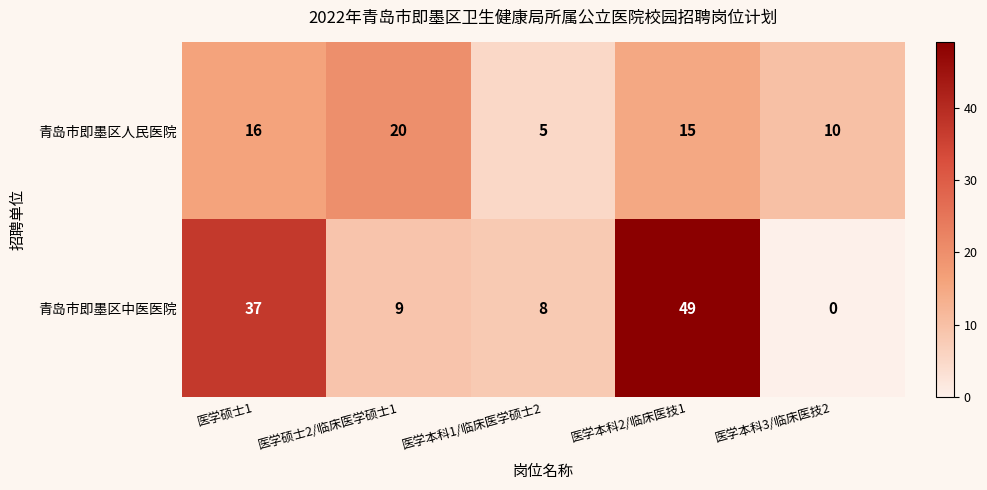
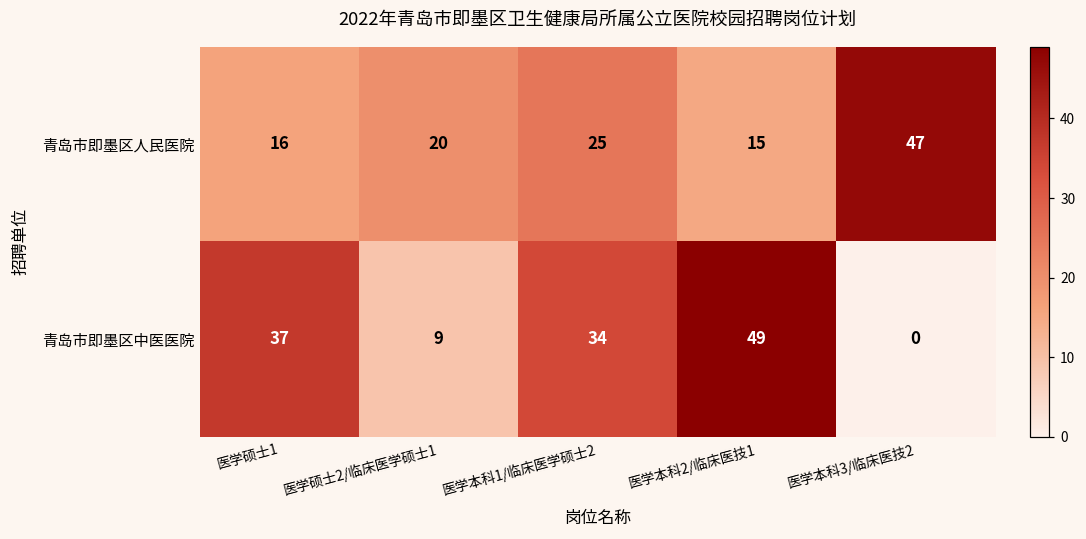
  {
    "青岛市即墨区人民医院": {
      "医学硕士1": 16,
      "医学硕士2/临床医学硕士1": 20,
-     "医学本科1/临床医学硕士2": 5,
+     "医学本科1/临床医学硕士2": 25,
      "医学本科2/临床医技1": 15,
-     "医学本科3/临床医技2": 10
+     "医学本科3/临床医技2": 47
    },
    "青岛市即墨区中医医院": {
      "医学硕士1": 37,
      "医学硕士2/临床医学硕士1": 9,
-     "医学本科1/临床医学硕士2": 8,
+     "医学本科1/临床医学硕士2": 34,
      "医学本科2/临床医技1": 49,
      "医学本科3/临床医技2": 0
    }
  }
